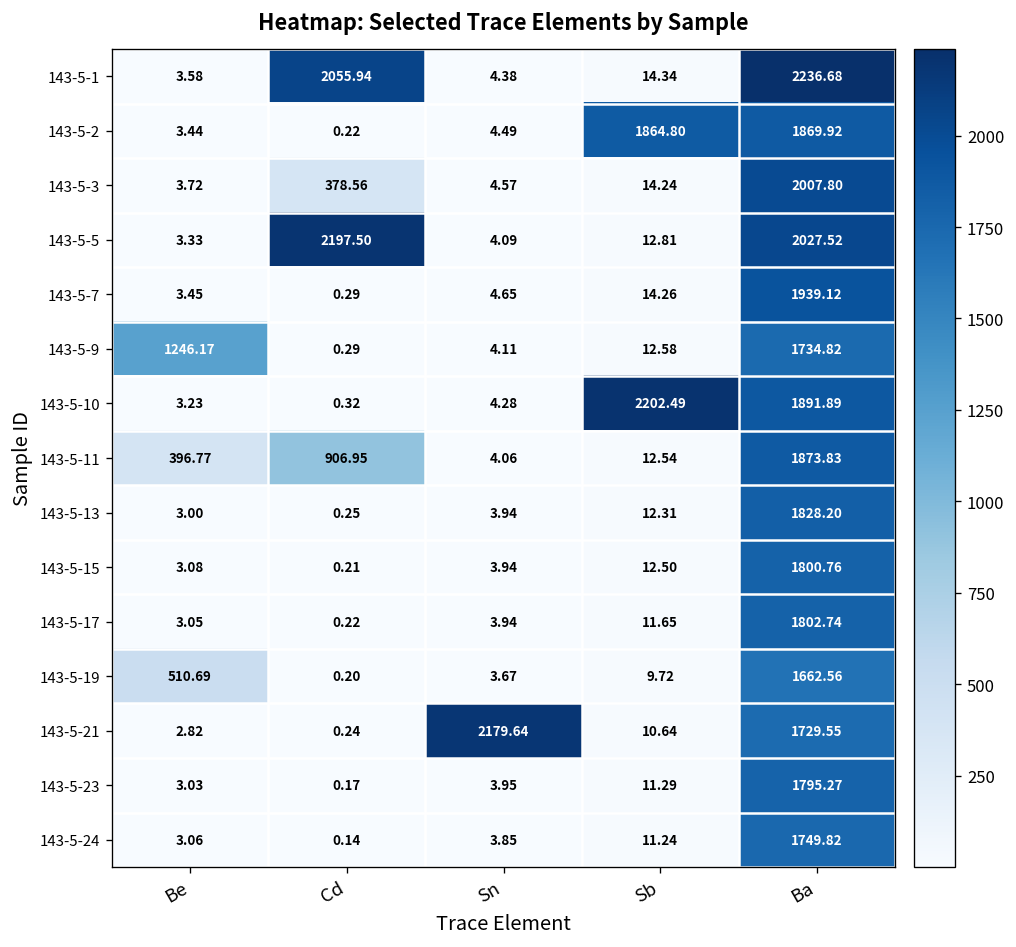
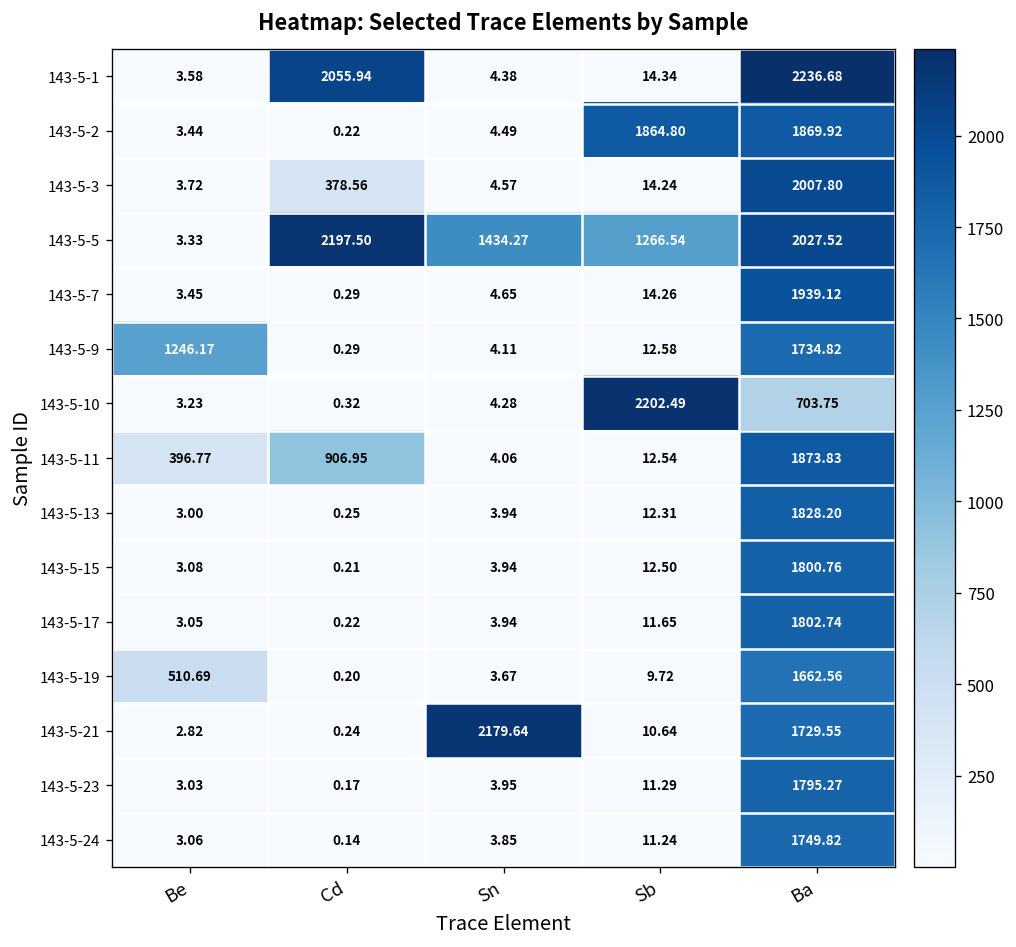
  {
    "143-5-1": {
      "Be": 3.58,
      "Cd": 2055.94,
      "Sn": 4.38,
      "Sb": 14.34,
      "Ba": 2236.68
    },
    "143-5-2": {
      "Be": 3.44,
      "Cd": 0.22,
      "Sn": 4.49,
      "Sb": 1864.80,
      "Ba": 1869.92
    },
    "143-5-3": {
      "Be": 3.72,
      "Cd": 378.56,
      "Sn": 4.57,
      "Sb": 14.24,
      "Ba": 2007.80
    },
    "143-5-5": {
      "Be": 3.33,
      "Cd": 2197.50,
-     "Sn": 4.09,
-     "Sb": 12.81,
+     "Sn": 1434.27,
+     "Sb": 1266.54,
      "Ba": 2027.52
    },
    "143-5-7": {
      "Be": 3.45,
      "Cd": 0.29,
      "Sn": 4.65,
      "Sb": 14.26,
      "Ba": 1939.12
    },
    "143-5-9": {
      "Be": 1246.17,
      "Cd": 0.29,
      "Sn": 4.11,
      "Sb": 12.58,
      "Ba": 1734.82
    },
    "143-5-10": {
      "Be": 3.23,
      "Cd": 0.32,
      "Sn": 4.28,
      "Sb": 2202.49,
-     "Ba": 1891.89
+     "Ba": 703.75
    },
    "143-5-11": {
      "Be": 396.77,
      "Cd": 906.95,
      "Sn": 4.06,
      "Sb": 12.54,
      "Ba": 1873.83
    },
    "143-5-13": {
      "Be": 3.00,
      "Cd": 0.25,
      "Sn": 3.94,
      "Sb": 12.31,
      "Ba": 1828.20
    },
    "143-5-15": {
      "Be": 3.08,
      "Cd": 0.21,
      "Sn": 3.94,
      "Sb": 12.50,
      "Ba": 1800.76
    },
    "143-5-17": {
      "Be": 3.05,
      "Cd": 0.22,
      "Sn": 3.94,
      "Sb": 11.65,
      "Ba": 1802.74
    },
    "143-5-19": {
      "Be": 510.69,
      "Cd": 0.20,
      "Sn": 3.67,
      "Sb": 9.72,
      "Ba": 1662.56
    },
    "143-5-21": {
      "Be": 2.82,
      "Cd": 0.24,
      "Sn": 2179.64,
      "Sb": 10.64,
      "Ba": 1729.55
    },
    "143-5-23": {
      "Be": 3.03,
      "Cd": 0.17,
      "Sn": 3.95,
      "Sb": 11.29,
      "Ba": 1795.27
    },
    "143-5-24": {
      "Be": 3.06,
      "Cd": 0.14,
      "Sn": 3.85,
      "Sb": 11.24,
      "Ba": 1749.82
    }
  }
